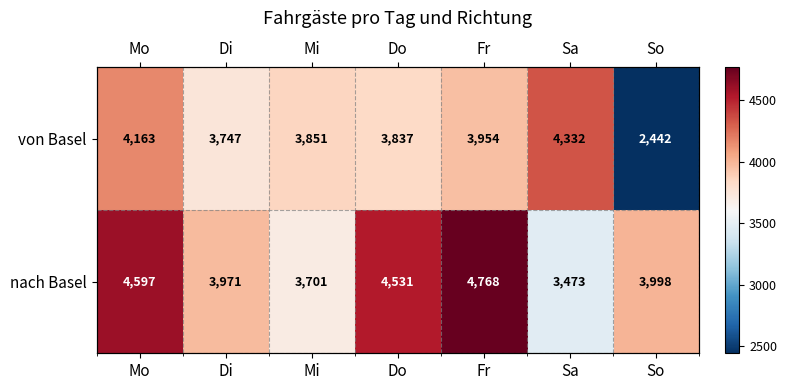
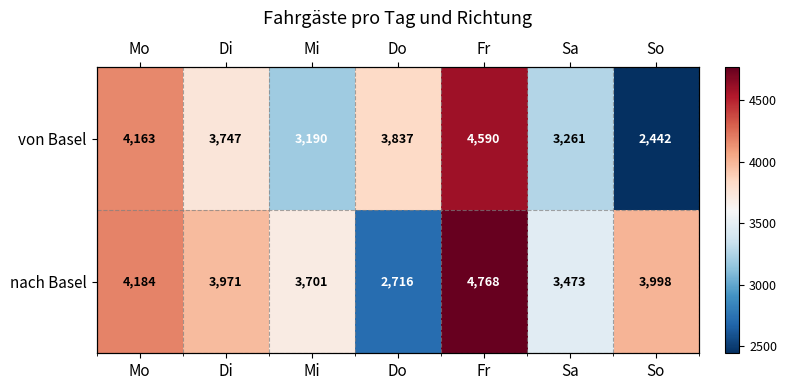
  {
    "von Basel": {
      "Mo": "4,163",
      "Di": "3,747",
-     "Mi": "3,851",
+     "Mi": "3,190",
      "Do": "3,837",
-     "Fr": "3,954",
-     "Sa": "4,332",
+     "Fr": "4,590",
+     "Sa": "3,261",
      "So": "2,442"
    },
    "nach Basel": {
-     "Mo": "4,597",
+     "Mo": "4,184",
      "Di": "3,971",
      "Mi": "3,701",
-     "Do": "4,531",
+     "Do": "2,716",
      "Fr": "4,768",
      "Sa": "3,473",
      "So": "3,998"
    }
  }
